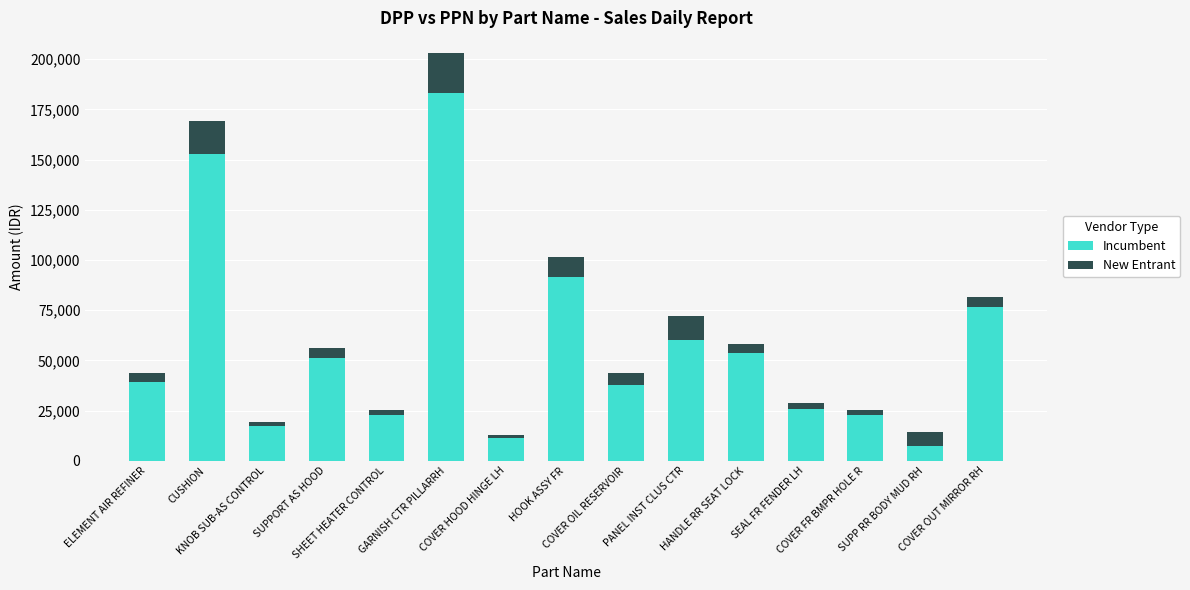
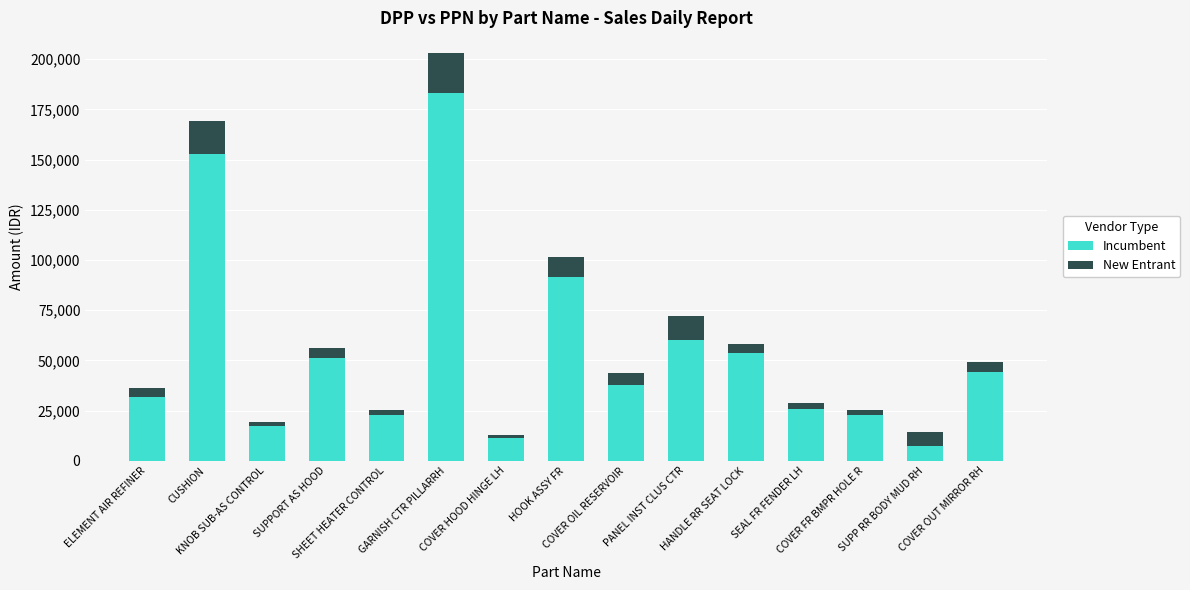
  {
    "Incumbent": {
-     "ELEMENT AIR REFINER": "39,000",
+     "ELEMENT AIR REFINER": "32,000",
      "CUSHION": "153,000",
      "KNOB SUB-AS CONTROL": "18,000",
      "SUPPORT AS HOOD": "51,000",
      "SHEET HEATER CONTROL": "23,000",
      "GARNISH CTR PILLARRH": "183,000",
      "COVER HOOD HINGE LH": "11,000",
      "HOOK ASSY FR": "92,000",
      "COVER OIL RESERVOIR": "38,000",
      "PANEL INST CLUS CTR": "60,000",
      "HANDLE RR SEAT LOCK": "54,000",
      "SEAL FR FENDER LH": "26,000",
      "COVER FR BMPR HOLE R": "23,000",
      "SUPP RR BODY MUD RH": "7,000",
-     "COVER OUT MIRROR RH": "77,000"
+     "COVER OUT MIRROR RH": "44,000"
    },
    "New Entrant": {
      "ELEMENT AIR REFINER": "4,000",
      "CUSHION": "17,000",
      "KNOB SUB-AS CONTROL": "2,000",
      "SUPPORT AS HOOD": "5,000",
      "SHEET HEATER CONTROL": "3,000",
      "GARNISH CTR PILLARRH": "20,000",
      "COVER HOOD HINGE LH": "1,000",
      "HOOK ASSY FR": "10,000",
      "COVER OIL RESERVOIR": "6,000",
      "PANEL INST CLUS CTR": "12,000",
      "HANDLE RR SEAT LOCK": "4,000",
      "SEAL FR FENDER LH": "3,000",
      "COVER FR BMPR HOLE R": "3,000",
      "SUPP RR BODY MUD RH": "7,000",
      "COVER OUT MIRROR RH": "5,000"
    }
  }
